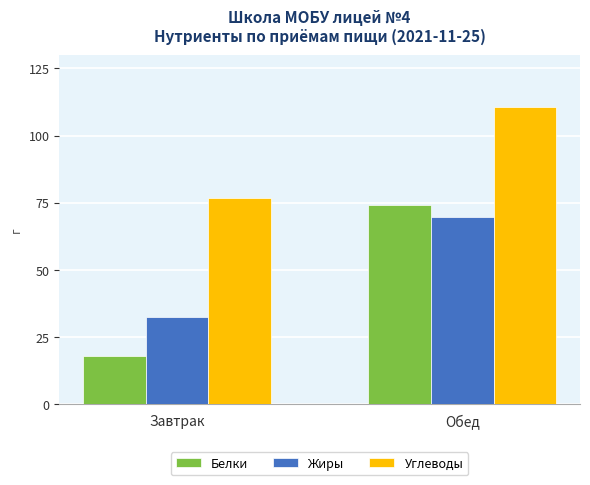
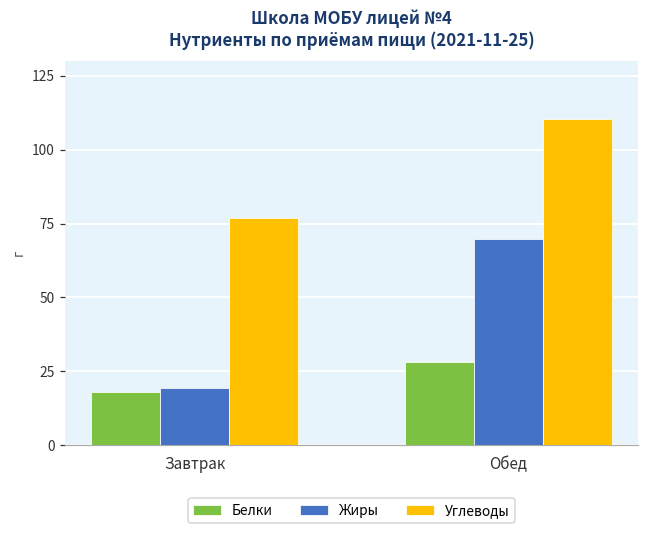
  {
    "Белки": {
      "Завтрак": 18,
-     "Обед": 74
+     "Обед": 28
    },
    "Жиры": {
-     "Завтрак": 32,
+     "Завтрак": 19,
      "Обед": 70
    },
    "Углеводы": {
      "Завтрак": 77,
      "Обед": 110
    }
  }
